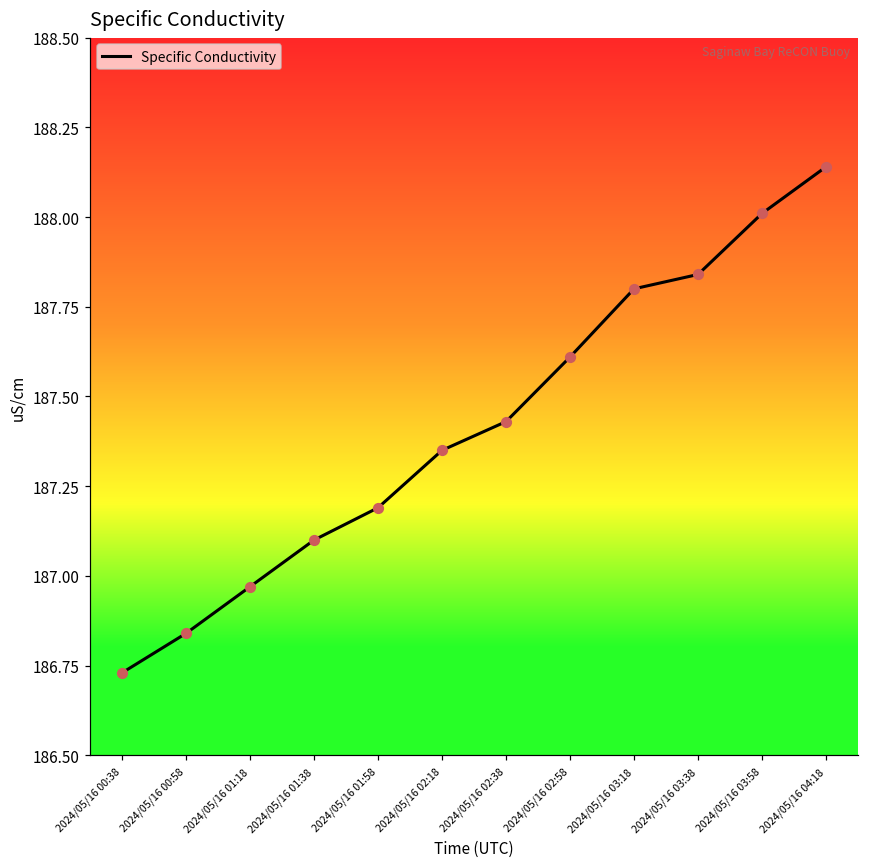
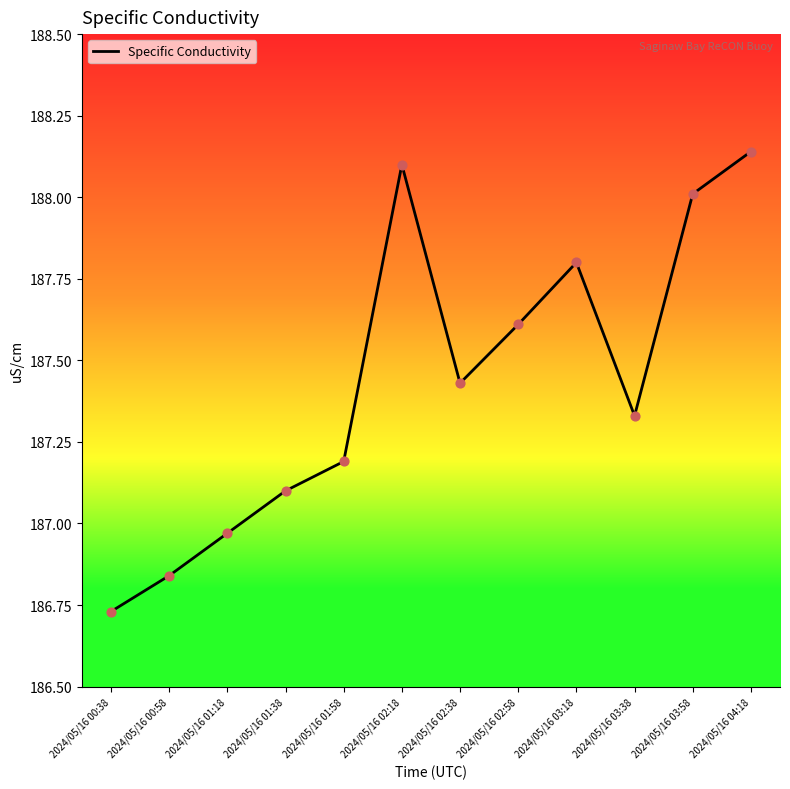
  {
    "2024/05/16 00:38": 186.73,
    "2024/05/16 00:58": 186.84,
    "2024/05/16 01:18": 186.97,
    "2024/05/16 01:38": 187.10,
    "2024/05/16 01:58": 187.19,
-   "2024/05/16 02:18": 187.35,
+   "2024/05/16 02:18": 188.10,
    "2024/05/16 02:38": 187.43,
    "2024/05/16 02:58": 187.61,
    "2024/05/16 03:18": 187.80,
-   "2024/05/16 03:38": 187.84,
+   "2024/05/16 03:38": 187.33,
    "2024/05/16 03:58": 188.01,
    "2024/05/16 04:18": 188.14
  }
